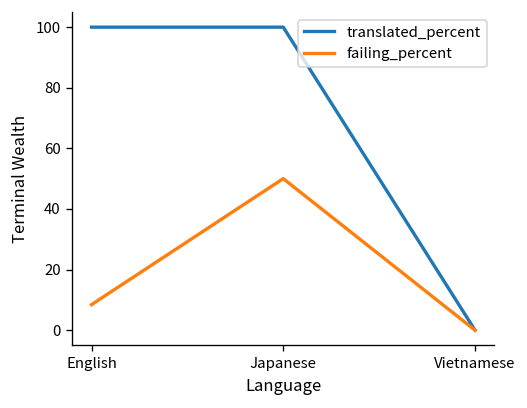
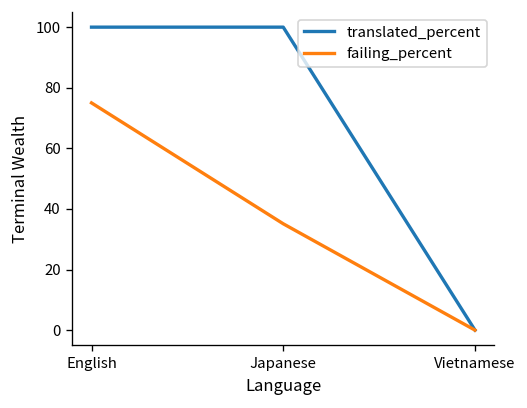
  {
    "translated_percent": {
      "English": 100,
      "Japanese": 100
    },
    "failing_percent": {
-     "English": 8,
-     "Japanese": 50
+     "English": 75,
+     "Japanese": 35
    }
  }
